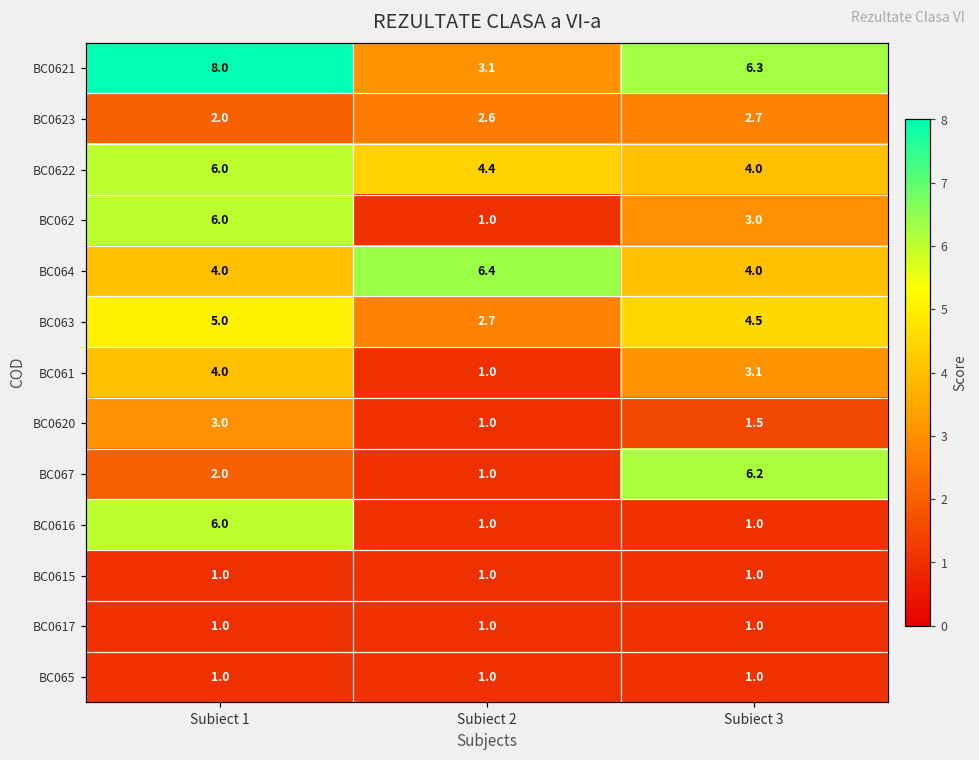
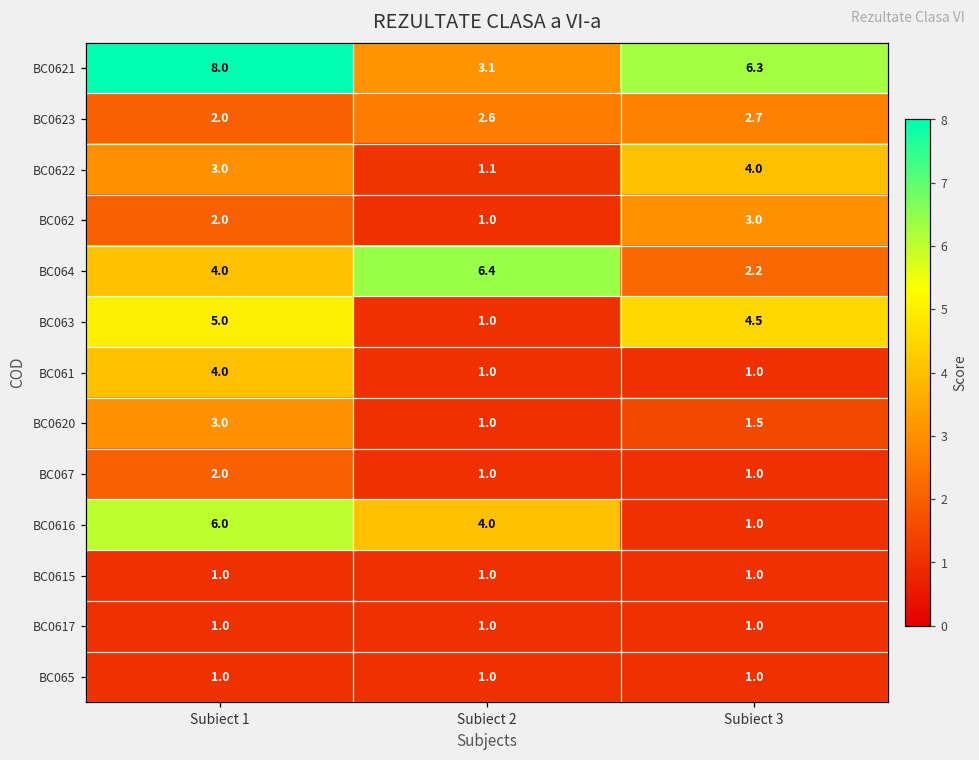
  {
    "BC0621": {
      "Subiect 1": 8.0,
      "Subiect 2": 3.1,
      "Subiect 3": 6.3
    },
    "BC0623": {
      "Subiect 1": 2.0,
      "Subiect 2": 2.6,
      "Subiect 3": 2.7
    },
    "BC0622": {
-     "Subiect 1": 6.0,
-     "Subiect 2": 4.4,
+     "Subiect 1": 3.0,
+     "Subiect 2": 1.1,
      "Subiect 3": 4.0
    },
    "BC062": {
-     "Subiect 1": 6.0,
+     "Subiect 1": 2.0,
      "Subiect 2": 1.0,
      "Subiect 3": 3.0
    },
    "BC064": {
      "Subiect 1": 4.0,
      "Subiect 2": 6.4,
-     "Subiect 3": 4.0
+     "Subiect 3": 2.2
    },
    "BC063": {
      "Subiect 1": 5.0,
-     "Subiect 2": 2.7,
+     "Subiect 2": 1.0,
      "Subiect 3": 4.5
    },
    "BC061": {
      "Subiect 1": 4.0,
      "Subiect 2": 1.0,
-     "Subiect 3": 3.1
+     "Subiect 3": 1.0
    },
    "BC0620": {
      "Subiect 1": 3.0,
      "Subiect 2": 1.0,
      "Subiect 3": 1.5
    },
    "BC067": {
      "Subiect 1": 2.0,
      "Subiect 2": 1.0,
-     "Subiect 3": 6.2
+     "Subiect 3": 1.0
    },
    "BC0616": {
      "Subiect 1": 6.0,
-     "Subiect 2": 1.0,
+     "Subiect 2": 4.0,
      "Subiect 3": 1.0
    },
    "BC0615": {
      "Subiect 1": 1.0,
      "Subiect 2": 1.0,
      "Subiect 3": 1.0
    },
    "BC0617": {
      "Subiect 1": 1.0,
      "Subiect 2": 1.0,
      "Subiect 3": 1.0
    },
    "BC065": {
      "Subiect 1": 1.0,
      "Subiect 2": 1.0,
      "Subiect 3": 1.0
    }
  }
